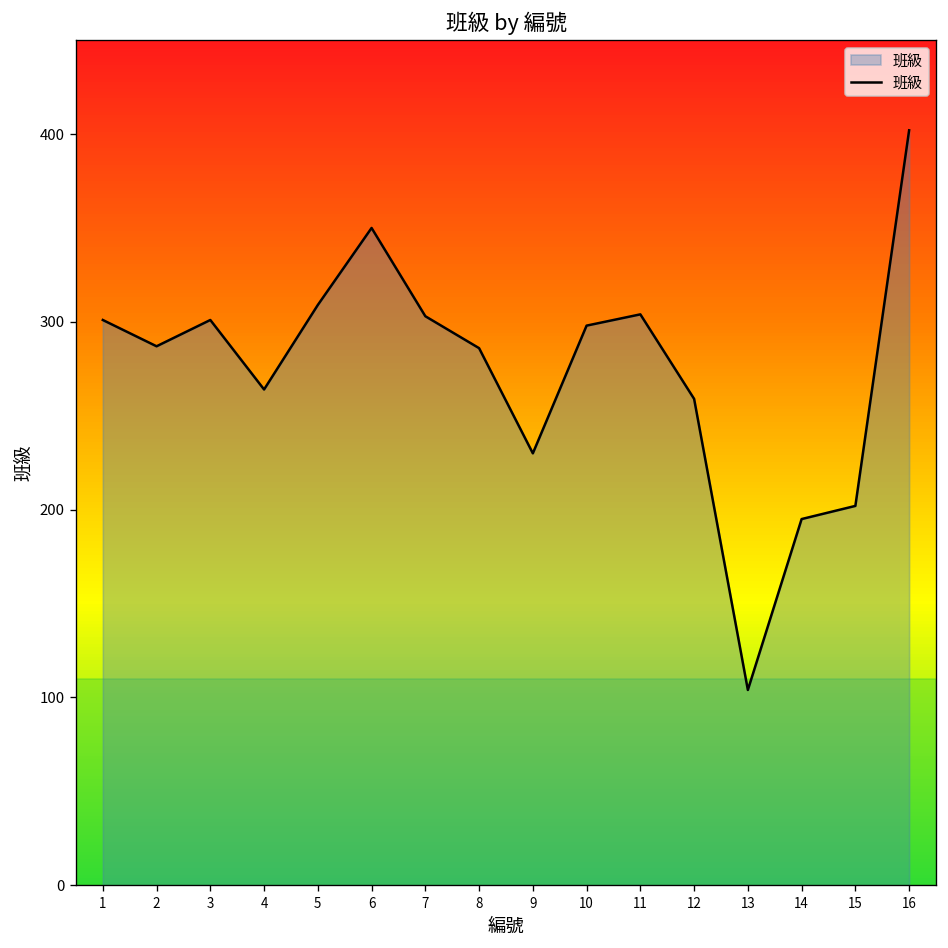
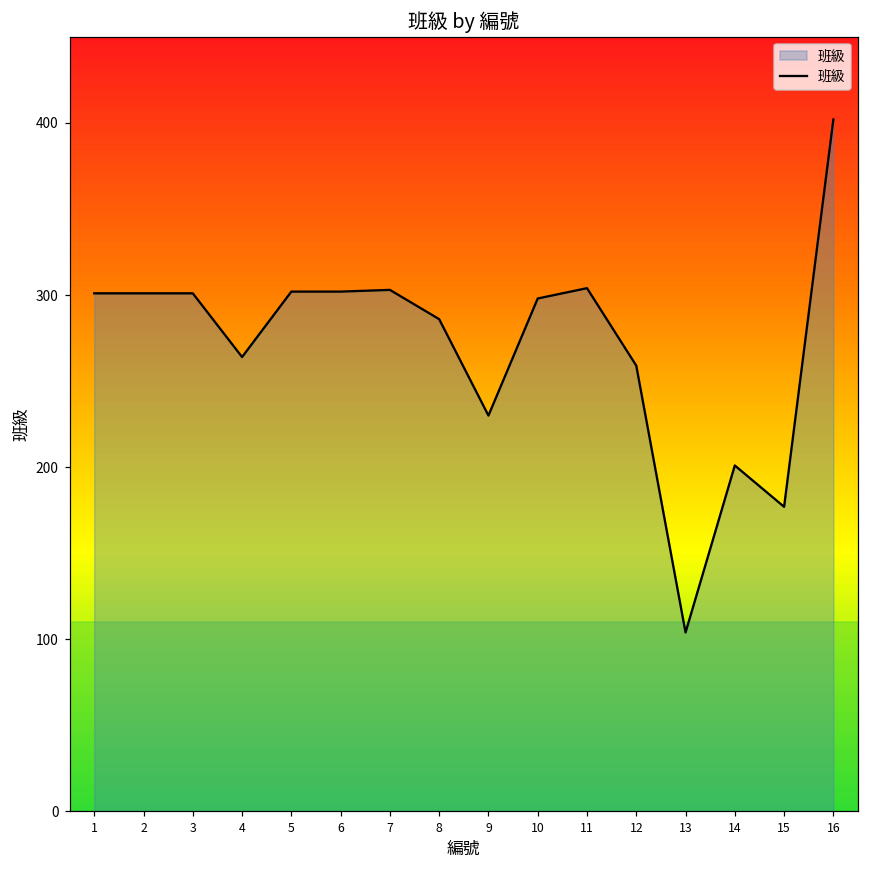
  {
    "1": 301,
-   "2": 287,
+   "2": 301,
    "3": 301,
    "4": 264,
-   "5": 309,
-   "6": 350,
+   "5": 302,
+   "6": 302,
    "7": 303,
    "8": 286,
    "9": 230,
    "10": 298,
    "11": 304,
    "12": 259,
    "13": 104,
-   "14": 195,
-   "15": 202,
+   "14": 201,
+   "15": 177,
    "16": 402
  }
